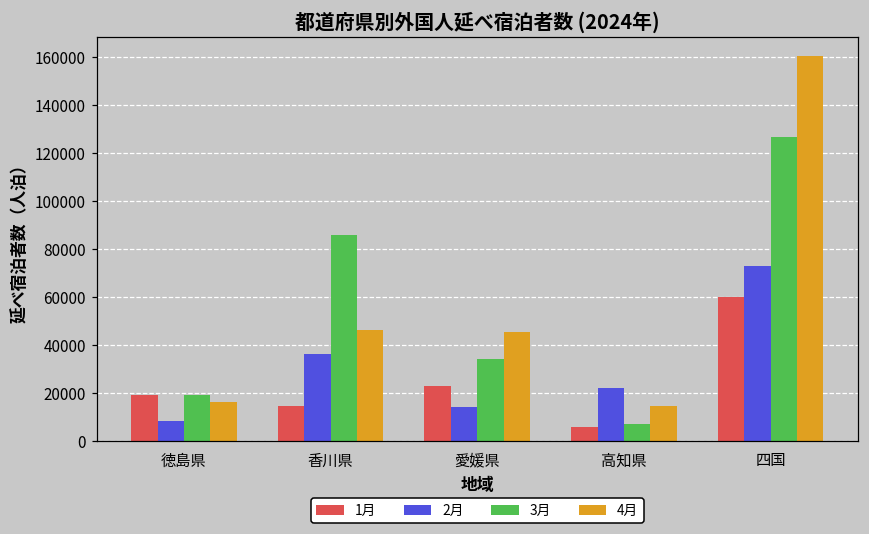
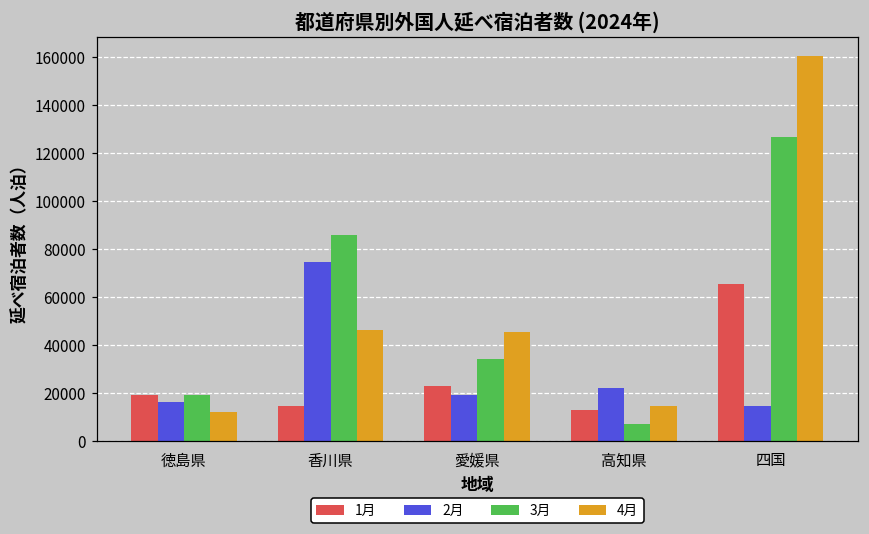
  {
    "1月": {
      "徳島県": 19000,
      "香川県": 14000,
      "愛媛県": 23000,
-     "高知県": 6000,
-     "四国": 60000
+     "高知県": 13000,
+     "四国": 65000
    },
    "2月": {
-     "徳島県": 8000,
-     "香川県": 36000,
-     "愛媛県": 14000,
+     "徳島県": 16000,
+     "香川県": 75000,
+     "愛媛県": 19000,
      "高知県": 22000,
-     "四国": 73000
+     "四国": 15000
    },
    "3月": {
      "徳島県": 19000,
      "香川県": 86000,
      "愛媛県": 34000,
      "高知県": 7000,
      "四国": 127000
    },
    "4月": {
-     "徳島県": 16000,
+     "徳島県": 12000,
      "香川県": 46000,
      "愛媛県": 45000,
      "高知県": 14000,
      "四国": 160000
    }
  }
